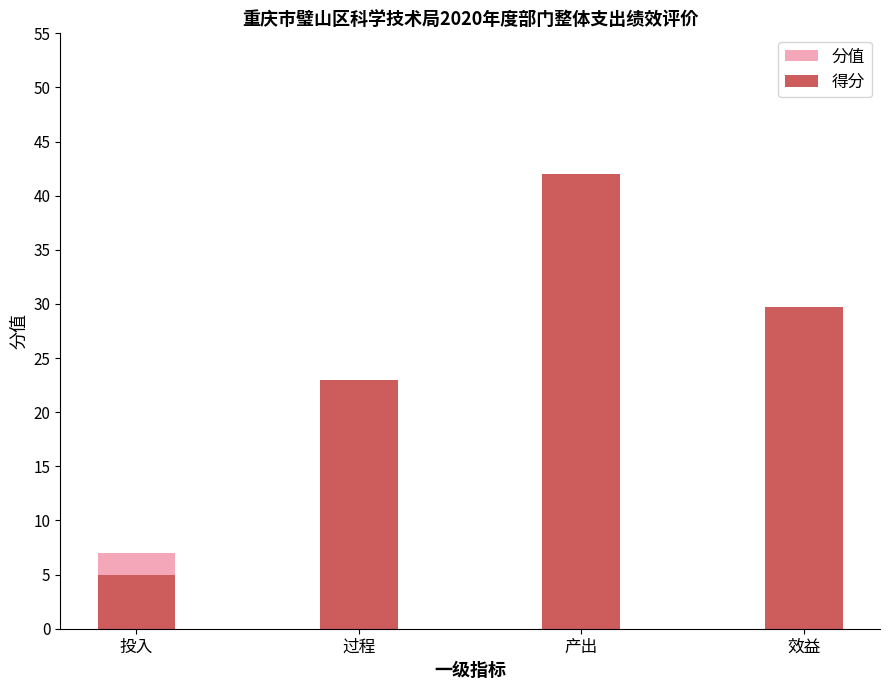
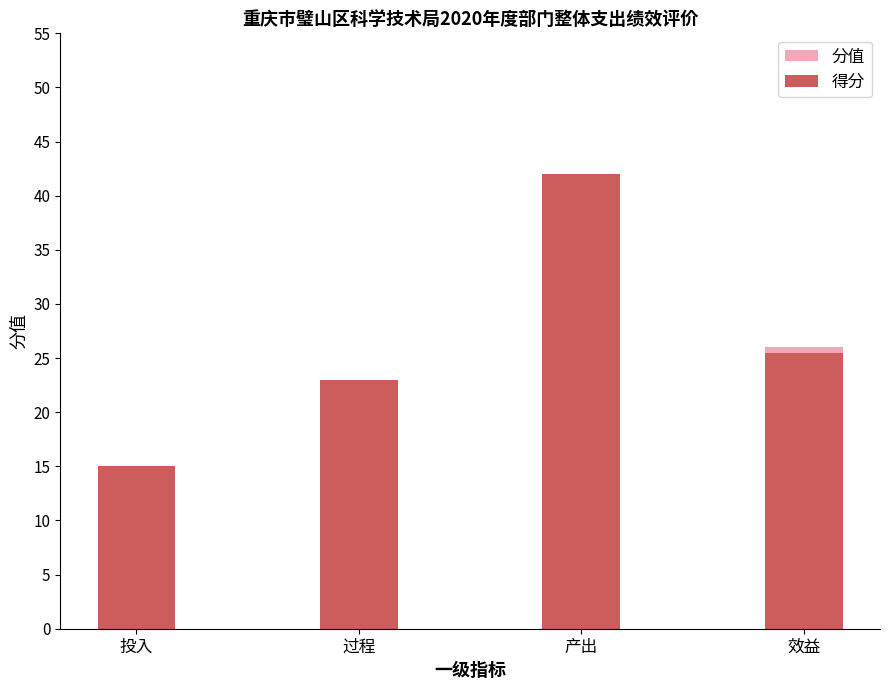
  {
    "分值": {
      "产出": 42.0
    },
    "得分": {
-     "投入": 5,
+     "投入": 15,
      "过程": 23.0,
      "产出": 42.0,
-     "效益": 29.7
+     "效益": 25.5
    }
  }
